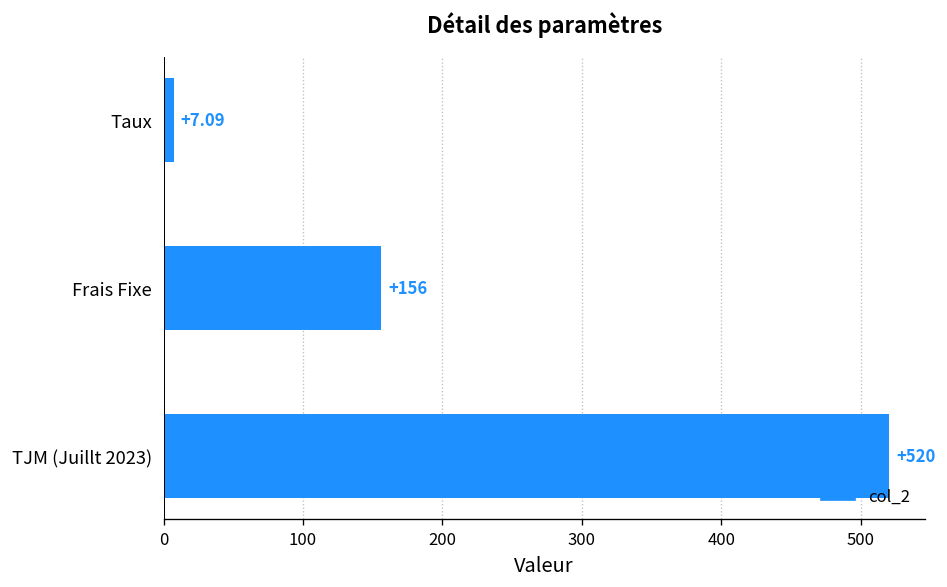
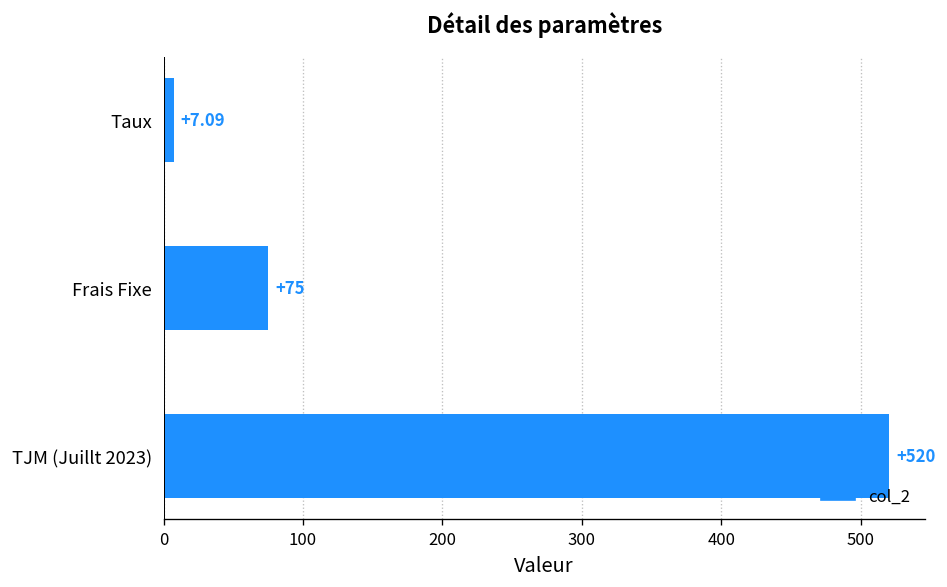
  {
    "Taux": "+7.09",
-   "Frais Fixe": "+156",
+   "Frais Fixe": "+75",
    "TJM (Juillt 2023)": "+520"
  }
